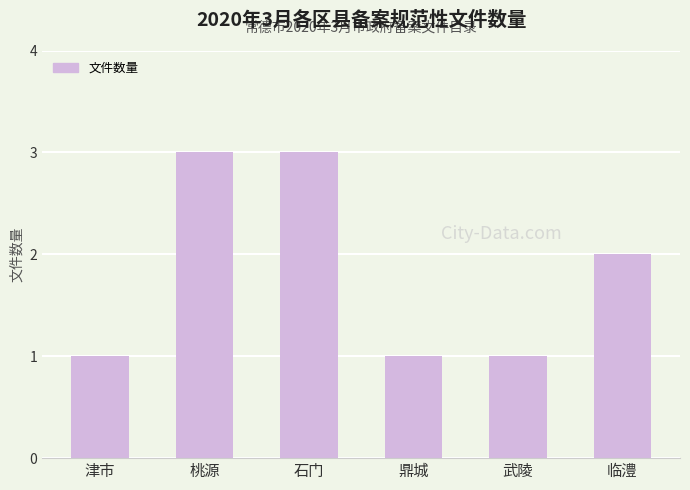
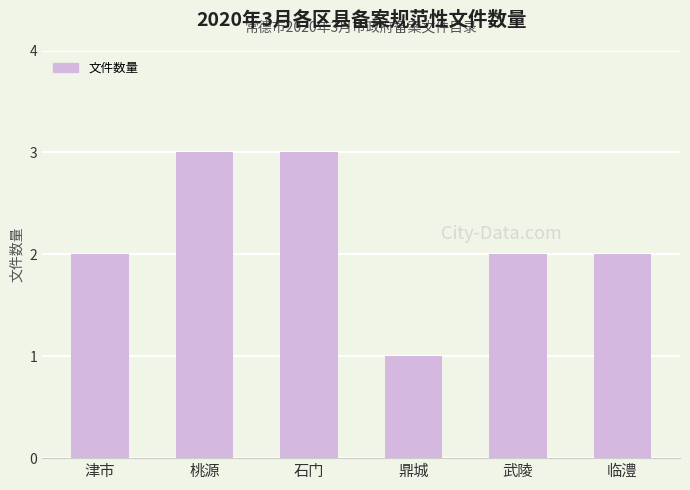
  {
-   "津市": 1,
+   "津市": 2,
    "桃源": 3,
    "石门": 3,
    "鼎城": 1,
-   "武陵": 1,
+   "武陵": 2,
    "临澧": 2
  }
